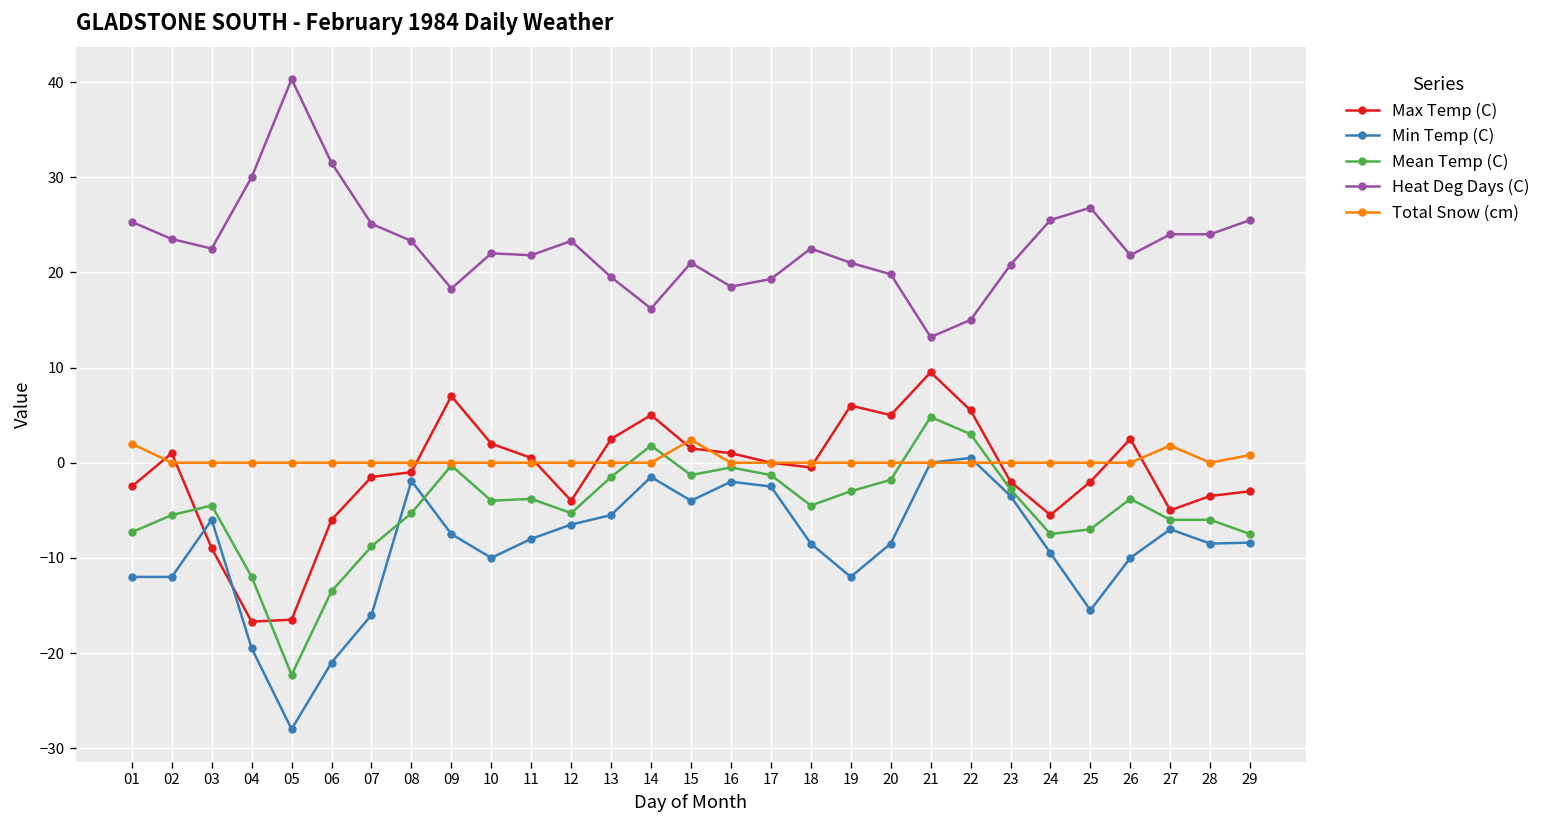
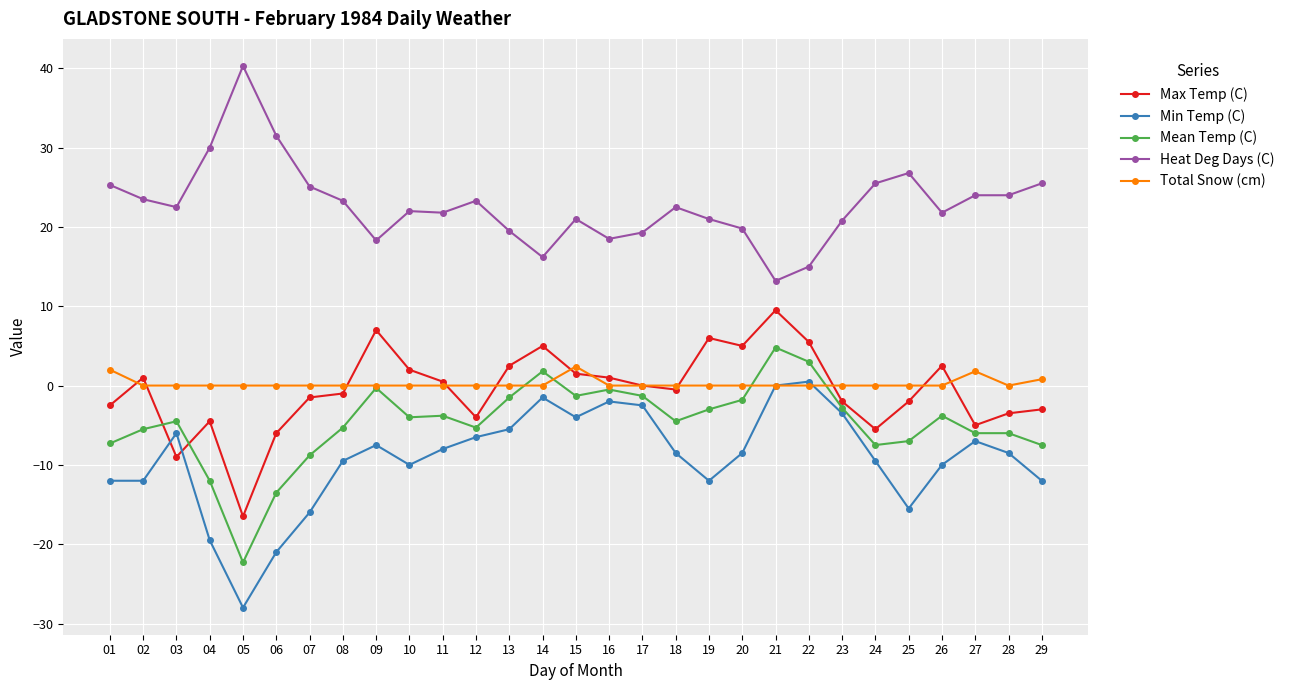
  {
    "Max Temp (C)": {
      "01": -3,
      "02": 1,
      "03": -9,
-     "04": -17,
+     "04": -5,
      "05": -17,
      "06": -6,
      "07": -2,
      "08": -1,
      "09": 7,
      "10": 2,
      "11": 1,
      "12": -4,
      "13": 3,
      "14": 5,
      "15": 2,
      "16": 1,
      "18": -1,
      "19": 6,
      "20": 5,
      "21": 10,
      "22": 6,
      "23": -2,
      "24": -6,
      "25": -2,
      "26": 3,
      "27": -5,
      "28": -4,
      "29": -3
    },
    "Min Temp (C)": {
      "01": -12,
      "02": -12,
      "03": -6,
      "04": -20,
      "05": -28,
      "06": -21,
      "07": -16,
-     "08": -2,
+     "08": -10,
      "09": -8,
      "10": -10,
      "11": -8,
      "12": -7,
      "13": -6,
      "14": -2,
      "15": -4,
      "16": -2,
      "17": -3,
      "18": -9,
      "19": -12,
      "20": -9,
      "22": 1,
      "23": -4,
      "24": -10,
      "25": -16,
      "26": -10,
      "27": -7,
      "28": -9,
-     "29": -8
+     "29": -12
    },
    "Mean Temp (C)": {
      "01": -7,
      "02": -6,
      "03": -5,
      "04": -12,
      "05": -22,
      "06": -14,
      "07": -9,
      "08": -5,
      "10": -4,
      "11": -4,
      "12": -5,
      "13": -2,
      "14": 2,
      "15": -1,
      "16": -1,
      "17": -1,
      "18": -5,
      "19": -3,
      "20": -2,
      "21": 5,
      "22": 3,
      "23": -3,
      "24": -8,
      "25": -7,
      "26": -4,
      "27": -6,
      "28": -6,
      "29": -8
    },
    "Heat Deg Days (C)": {
      "01": 25,
      "02": 24,
      "03": 23,
      "04": 30,
      "05": 40,
      "06": 32,
      "07": 25,
      "08": 23,
      "09": 18,
      "10": 22,
      "11": 22,
      "12": 23,
      "13": 20,
      "14": 16,
      "15": 21,
      "16": 19,
      "17": 19,
      "18": 23,
      "19": 21,
      "20": 20,
      "21": 13,
      "22": 15,
      "23": 21,
      "24": 26,
      "25": 27,
      "26": 22,
      "27": 24,
      "28": 24,
      "29": 26
    },
    "Total Snow (cm)": {
      "01": 2,
      "02": 0,
      "03": 0,
      "04": 0,
      "05": 0,
      "06": 0,
      "07": 0,
      "08": 0,
      "10": 0,
      "11": 0,
      "12": 0,
      "13": 0,
      "14": 0,
      "15": 2,
      "16": 0,
      "18": 0,
      "19": 0,
      "20": 0,
      "22": 0,
      "23": 0,
      "24": 0,
      "25": 0,
      "26": 0,
      "27": 2,
      "28": 0,
      "29": 1
    }
  }
